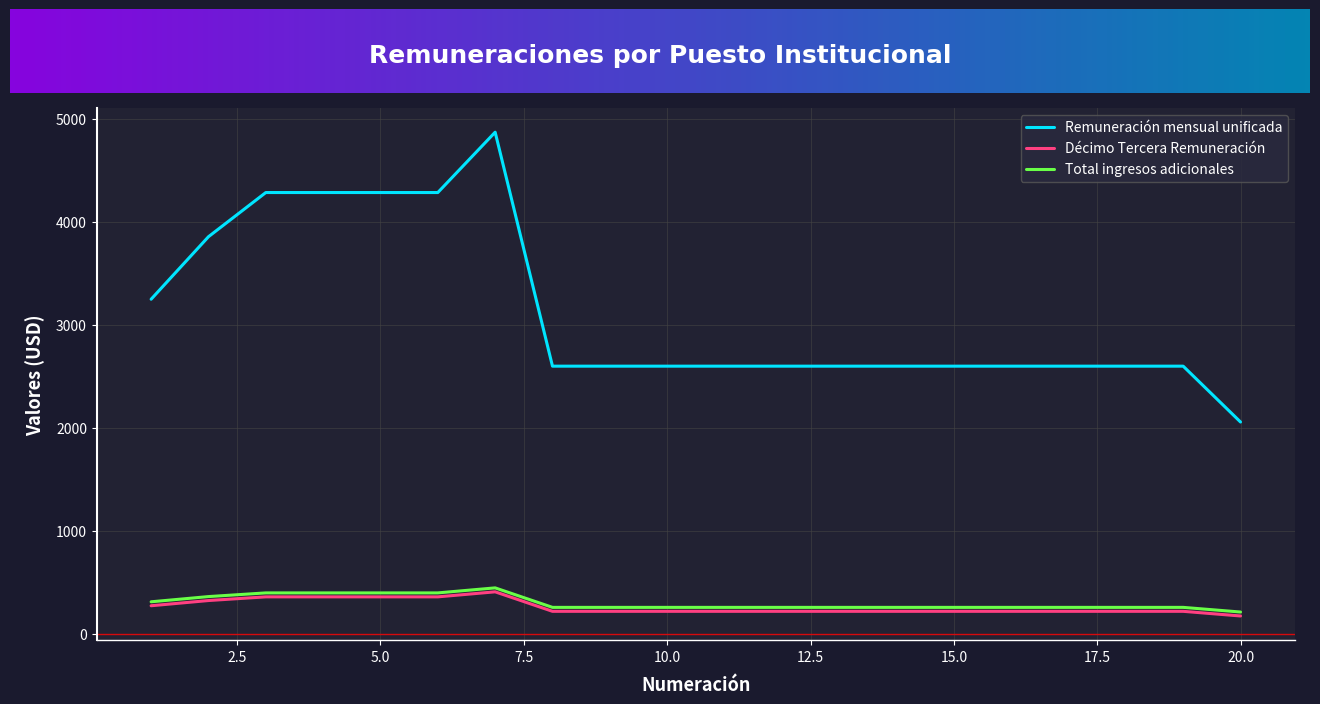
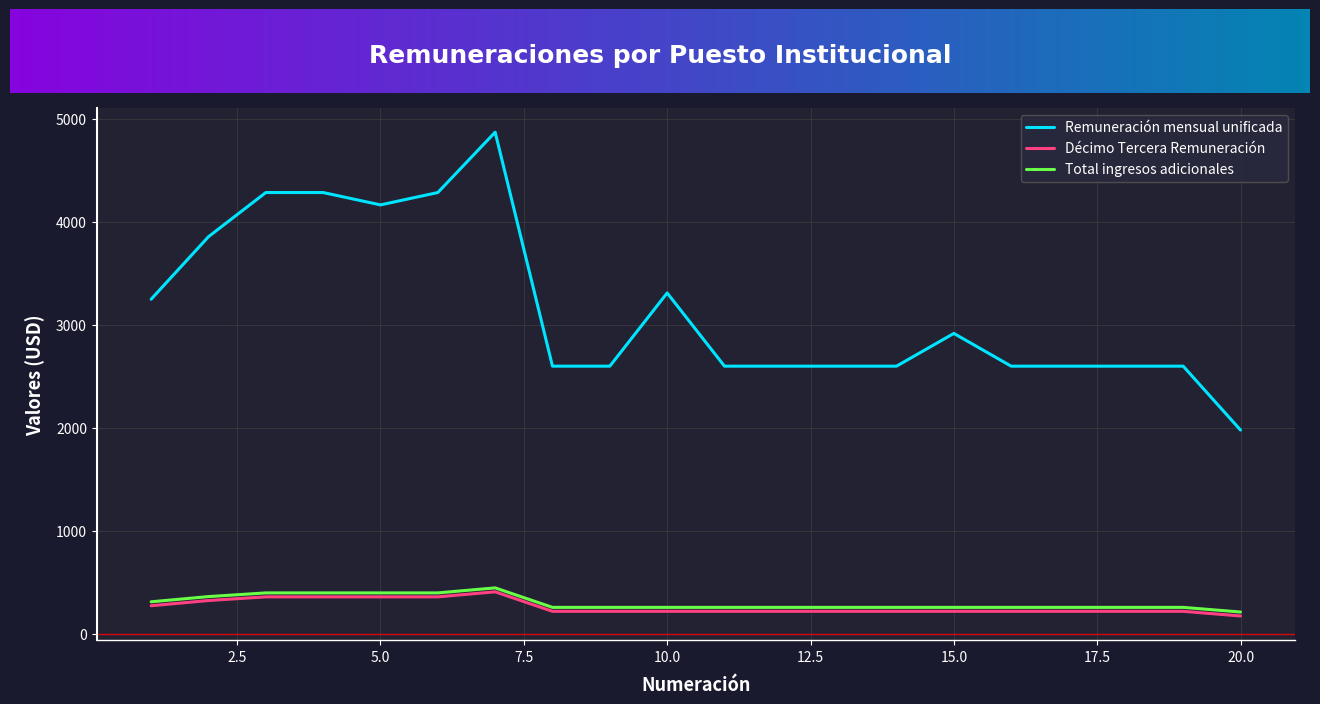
  {
    "Remuneración mensual unificada": {
-     "5.0": 4280,
-     "10.0": 2600,
-     "15.0": 2600,
-     "20.0": 2050
+     "5.0": 4160,
+     "10.0": 3310,
+     "15.0": 2920,
+     "20.0": 1980
    },
    "Décimo Tercera Remuneración": {
      "5.0": 360,
      "10.0": 220,
      "15.0": 220,
      "20.0": 170
    },
    "Total ingresos adicionales": {
      "5.0": 400,
      "10.0": 250,
      "15.0": 250,
      "20.0": 210
    }
  }
